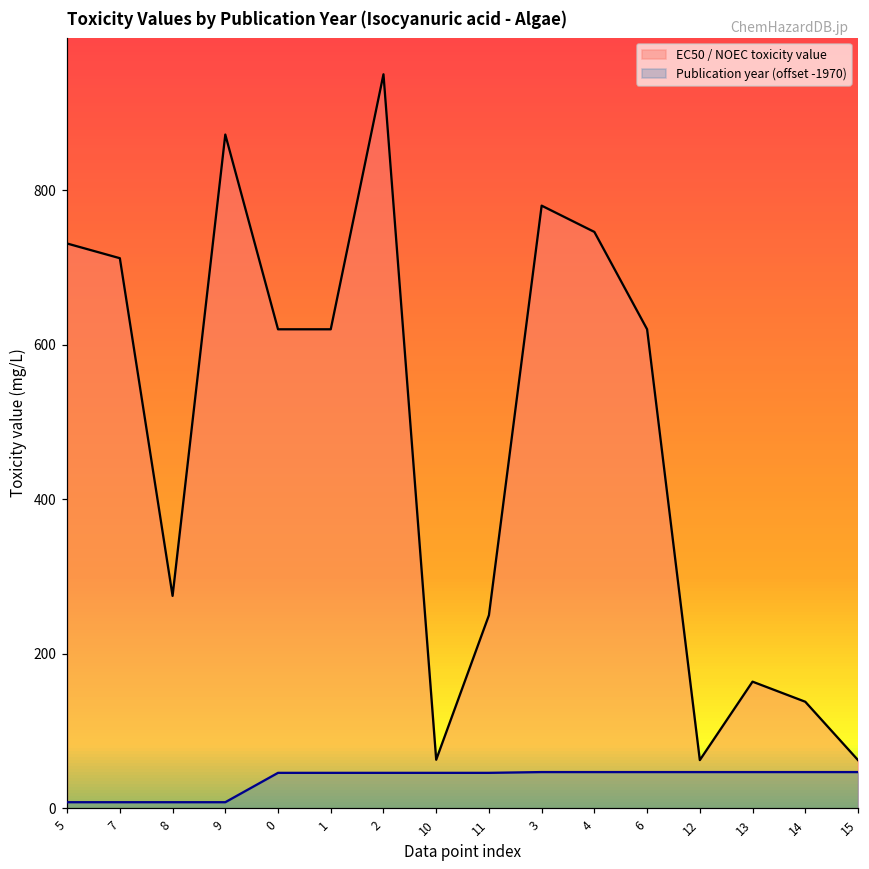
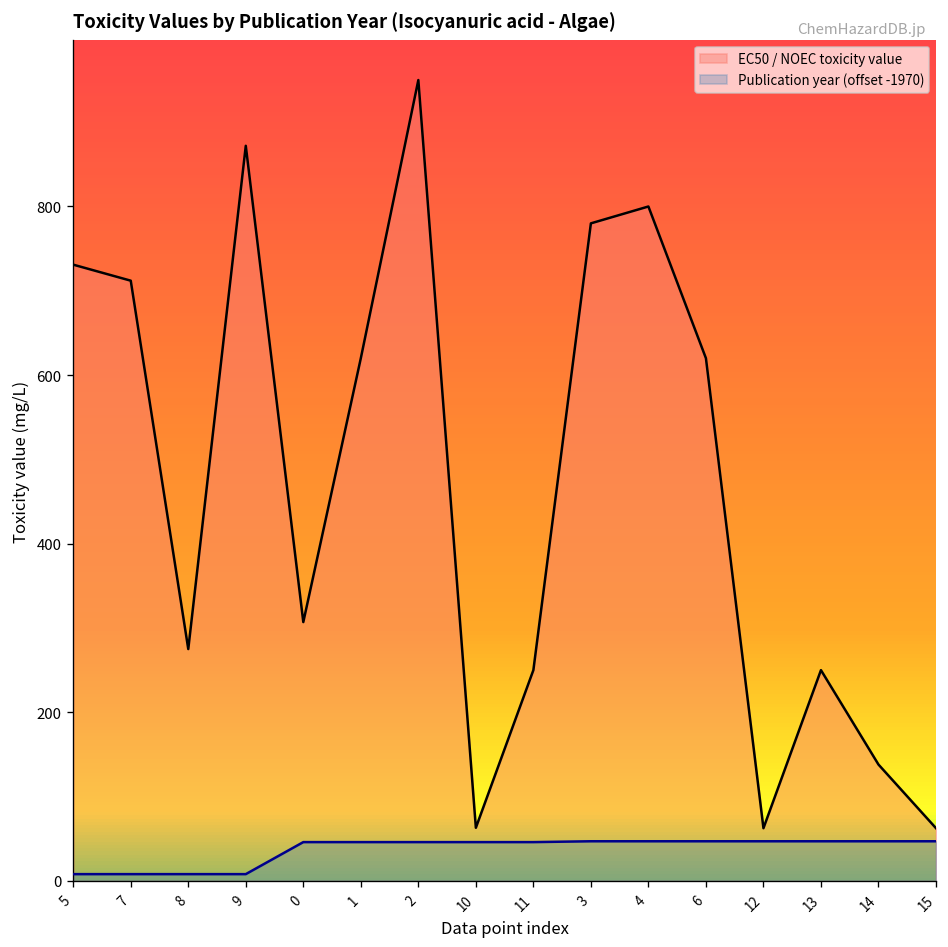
  {
    "EC50 / NOEC toxicity value": {
      "5": 730,
      "7": 710,
      "8": 280,
      "9": 870,
-     "0": 620,
+     "0": 310,
      "1": 620,
      "2": 950,
      "10": 60,
      "11": 250,
      "3": 780,
-     "4": 750,
+     "4": 800,
      "6": 620,
      "12": 60,
-     "13": 160,
+     "13": 250,
      "14": 140,
      "15": 60
    },
    "Publication year (offset -1970)": {
      "5": 10,
      "7": 10,
      "8": 10,
      "9": 10,
      "0": 50,
      "1": 50,
      "2": 50,
      "10": 50,
      "11": 50,
      "3": 50,
      "4": 50,
      "6": 50,
      "12": 50,
      "13": 50,
      "14": 50,
      "15": 50
    }
  }
